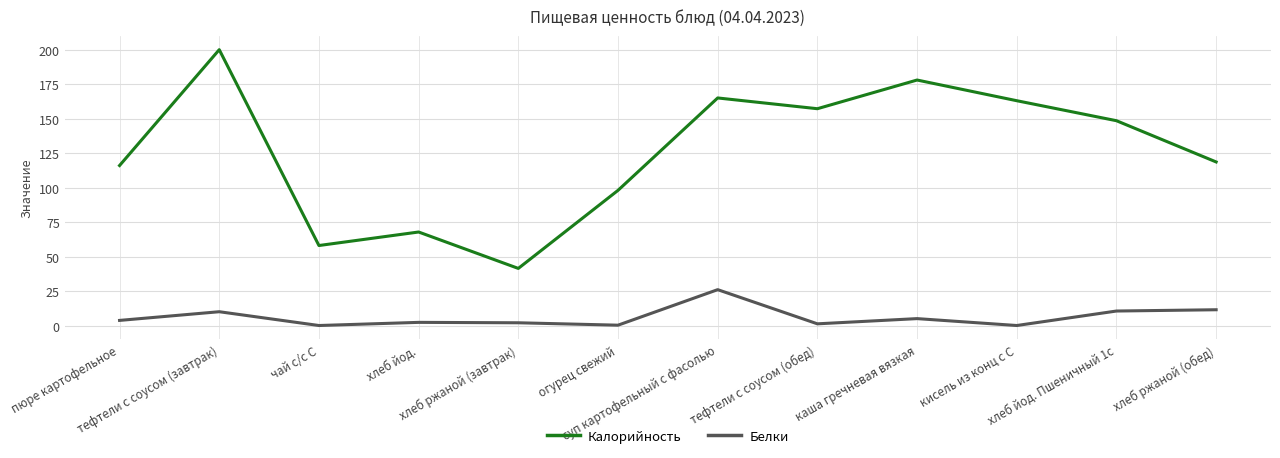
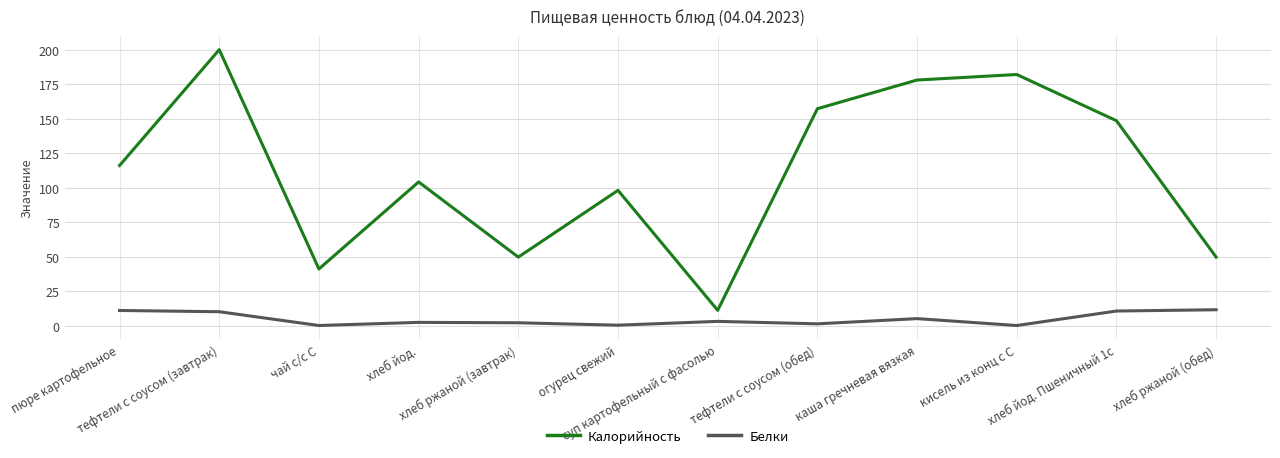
  {
    "Калорийность": {
      "пюре картофельное": 116,
      "тефтели с соусом (завтрак)": 200,
-     "чай с/с С": 58,
-     "хлеб йод.": 68,
-     "хлеб ржаной (завтрак)": 41,
+     "чай с/с С": 41,
+     "хлеб йод.": 104,
+     "хлеб ржаной (завтрак)": 50,
      "огурец свежий": 98,
-     "суп картофельный с фасолью": 165,
+     "суп картофельный с фасолью": 11,
      "тефтели с соусом (обед)": 157,
      "каша гречневая вязкая": 178,
-     "кисель из конц с С": 163,
+     "кисель из конц с С": 182,
      "хлеб йод. Пшеничный 1с": 149,
-     "хлеб ржаной (обед)": 119
+     "хлеб ржаной (обед)": 50
    },
    "Белки": {
-     "пюре картофельное": 4,
+     "пюре картофельное": 11,
      "тефтели с соусом (завтрак)": 10,
      "чай с/с С": 0,
      "хлеб йод.": 2,
      "хлеб ржаной (завтрак)": 2,
      "огурец свежий": 0,
-     "суп картофельный с фасолью": 26,
+     "суп картофельный с фасолью": 3,
      "тефтели с соусом (обед)": 1,
      "каша гречневая вязкая": 5,
      "кисель из конц с С": 0,
      "хлеб йод. Пшеничный 1с": 11,
      "хлеб ржаной (обед)": 11
    }
  }
